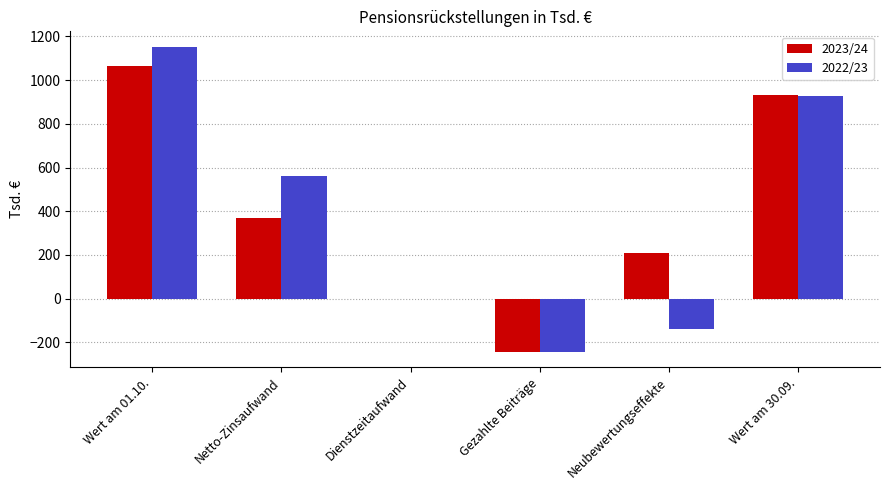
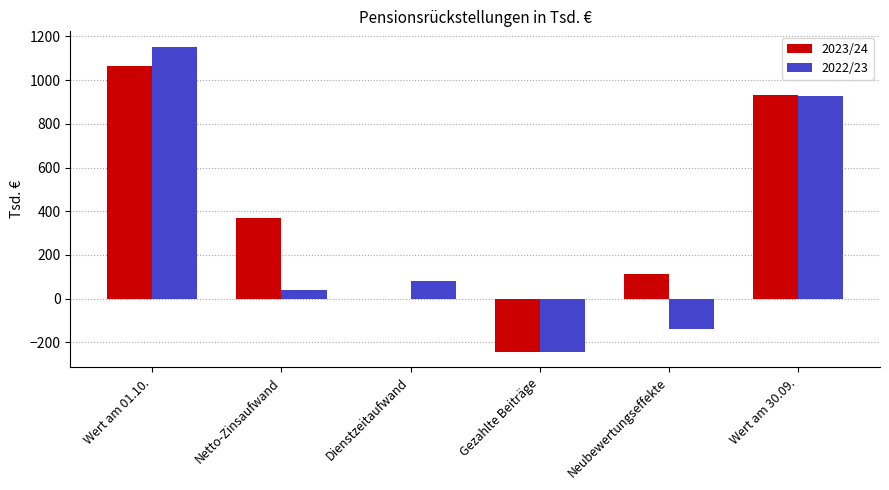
  {
    "2023/24": {
      "Wert am 01.10.": 1070,
      "Netto-Zinsaufwand": 370,
      "Dienstzeitaufwand": 0,
      "Gezahlte Beiträge": -240,
-     "Neubewertungseffekte": 210,
+     "Neubewertungseffekte": 110,
      "Wert am 30.09.": 930
    },
    "2022/23": {
      "Wert am 01.10.": 1150,
-     "Netto-Zinsaufwand": 560,
-     "Dienstzeitaufwand": 0,
+     "Netto-Zinsaufwand": 40,
+     "Dienstzeitaufwand": 80,
      "Gezahlte Beiträge": -240,
      "Neubewertungseffekte": -140,
      "Wert am 30.09.": 930
    }
  }
